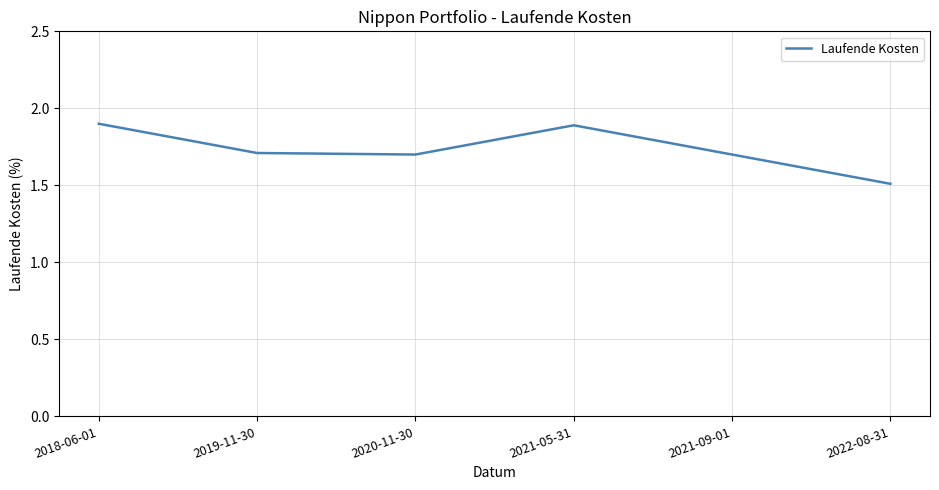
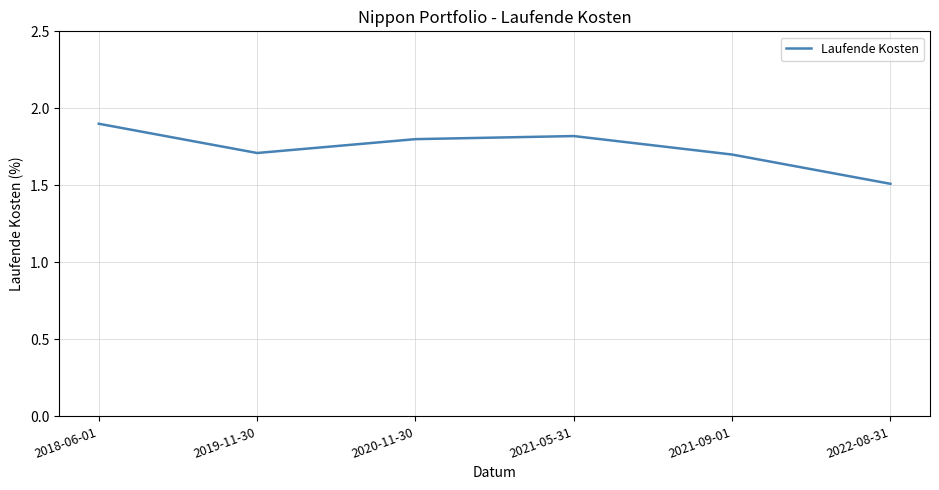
  {
    "2018-06-01": 1.90,
    "2019-11-30": 1.71,
-   "2020-11-30": 1.7,
-   "2021-05-31": 1.89,
+   "2020-11-30": 1.8,
+   "2021-05-31": 1.82,
    "2021-09-01": 1.70,
    "2022-08-31": 1.51
  }
